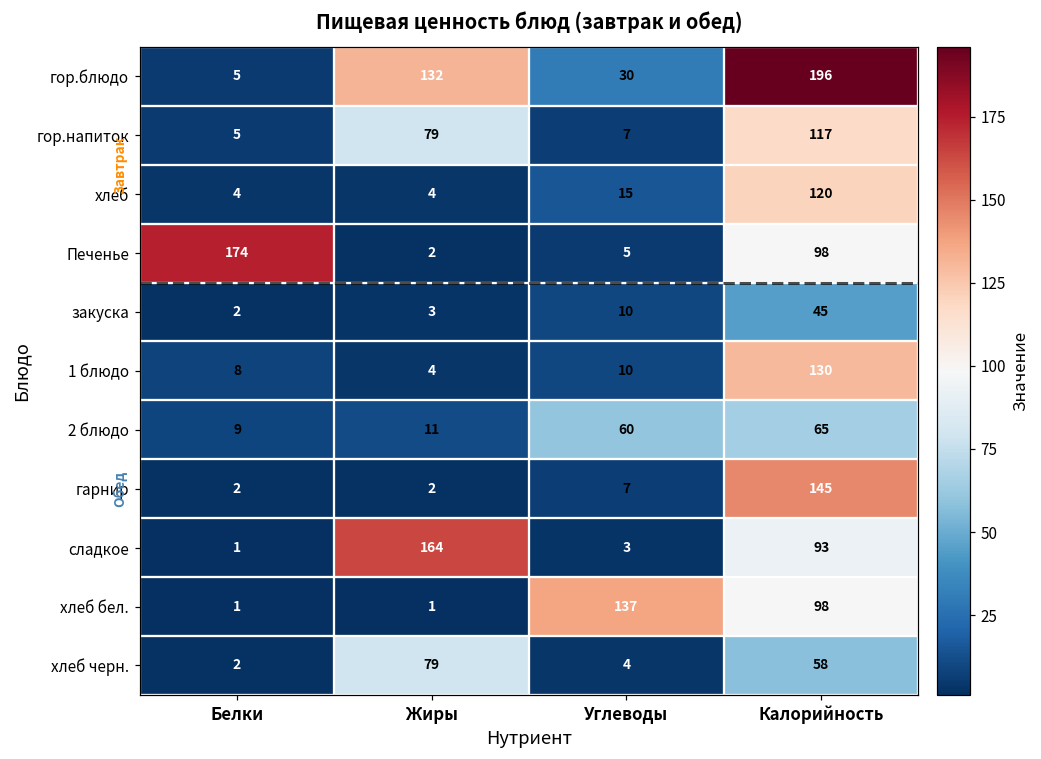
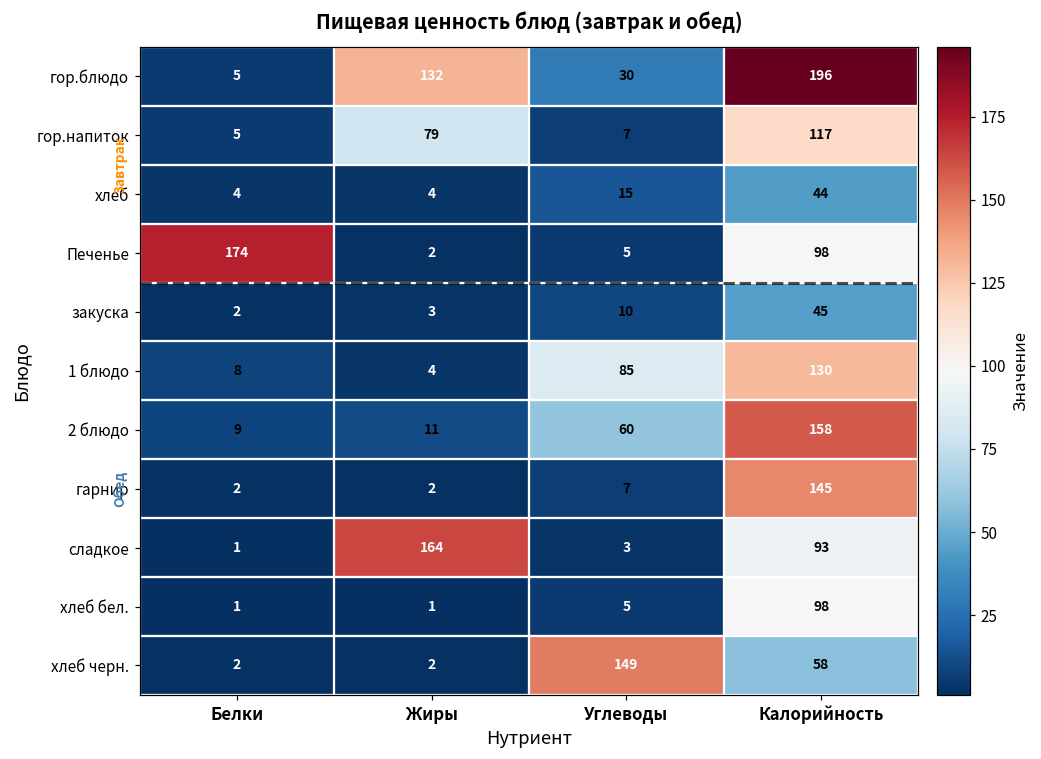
  {
    "гор.блюдо": {
      "Белки": 5,
      "Жиры": 132,
      "Углеводы": 30,
      "Калорийность": 196
    },
    "гор.напиток": {
      "Белки": 5,
      "Жиры": 79,
      "Углеводы": 7,
      "Калорийность": 117
    },
    "хлеб": {
      "Белки": 4,
      "Жиры": 4,
      "Углеводы": 15,
-     "Калорийность": 120
+     "Калорийность": 44
    },
    "Печенье": {
      "Белки": 174,
      "Жиры": 2,
      "Углеводы": 5,
      "Калорийность": 98
    },
    "закуска": {
      "Белки": 2,
      "Жиры": 3,
      "Углеводы": 10,
      "Калорийность": 45
    },
    "1 блюдо": {
      "Белки": 8,
      "Жиры": 4,
-     "Углеводы": 10,
+     "Углеводы": 85,
      "Калорийность": 130
    },
    "2 блюдо": {
      "Белки": 9,
      "Жиры": 11,
      "Углеводы": 60,
-     "Калорийность": 65
+     "Калорийность": 158
    },
    "гарнир": {
      "Белки": 2,
      "Жиры": 2,
      "Углеводы": 7,
      "Калорийность": 145
    },
    "сладкое": {
      "Белки": 1,
      "Жиры": 164,
      "Углеводы": 3,
      "Калорийность": 93
    },
    "хлеб бел.": {
      "Белки": 1,
      "Жиры": 1,
-     "Углеводы": 137,
+     "Углеводы": 5,
      "Калорийность": 98
    },
    "хлеб черн.": {
      "Белки": 2,
-     "Жиры": 79,
-     "Углеводы": 4,
+     "Жиры": 2,
+     "Углеводы": 149,
      "Калорийность": 58
    }
  }
